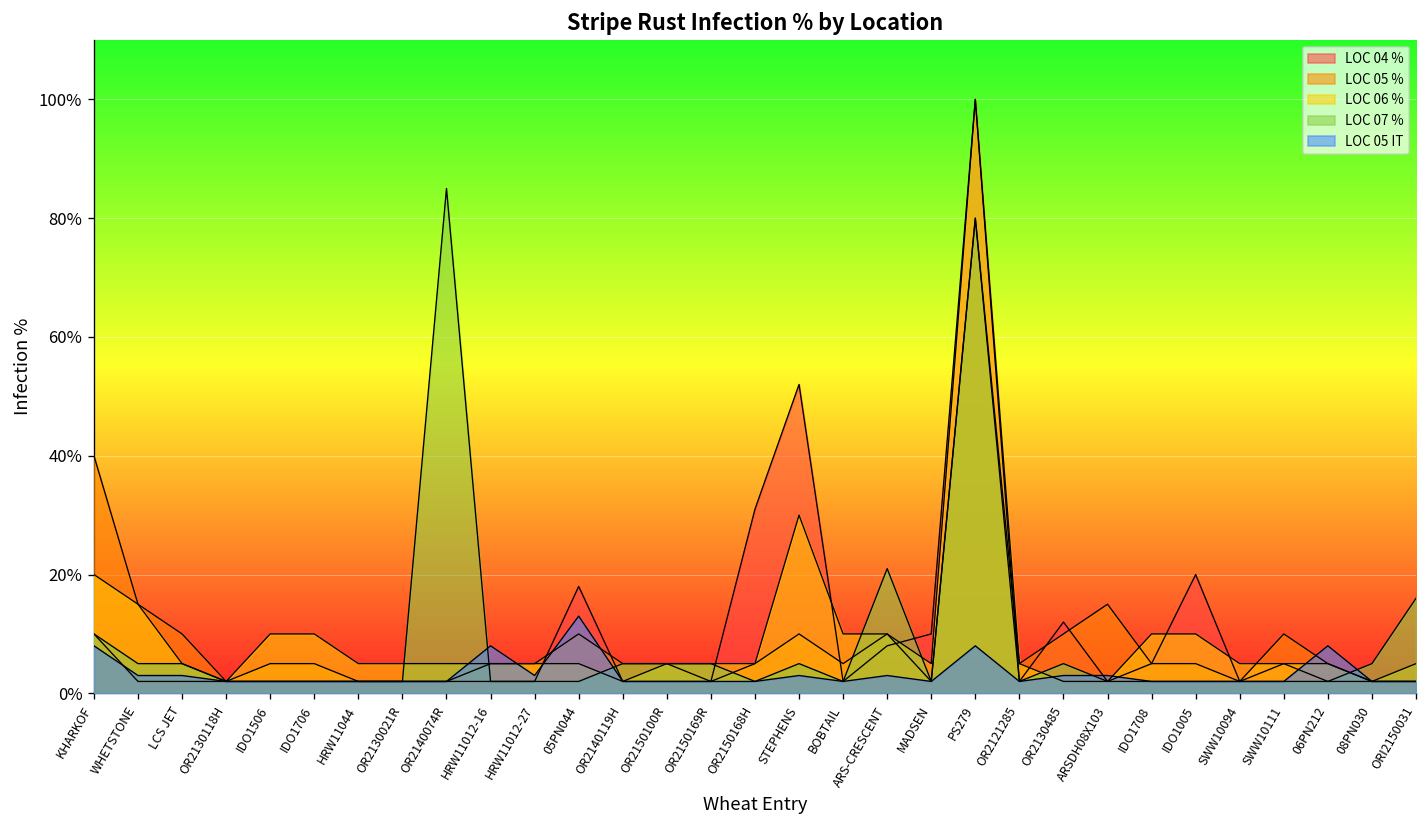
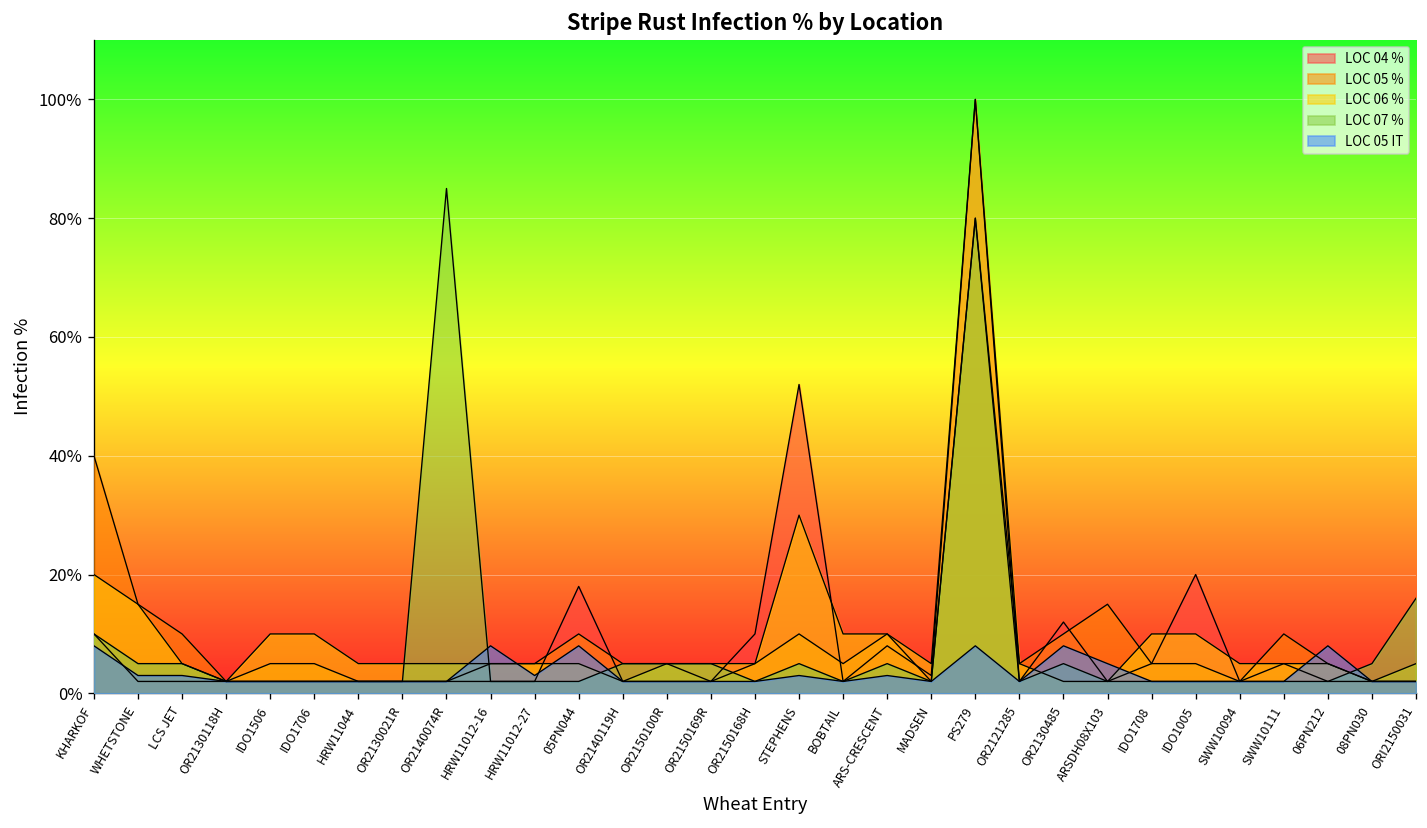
  {
    "LOC 04 %": {
      "WHETSTONE": "2%",
      "LCS JET": "2%",
      "05PN044": "18%",
-     "OR2150168H": "31%",
+     "OR2150168H": "10%",
      "STEPHENS": "52%",
      "ARS-CRESCENT": "8%",
-     "MADSEN": "10%",
+     "MADSEN": "3%",
      "OR2130485": "12%",
      "IDO1005": "20%"
    },
    "LOC 07 %": {
      "WHETSTONE": "5%",
      "OR2140074R": "85%",
      "05PN044": "2%",
      "STEPHENS": "5%",
-     "ARS-CRESCENT": "21%",
+     "ARS-CRESCENT": "5%",
      "OR2130485": "5%",
      "08PN030": "5%",
      "ORI2150031": "16%"
    },
    "LOC 05 IT": {
      "KHARKOF": "8%",
      "WHETSTONE": "3%",
      "LCS JET": "3%",
      "HRW11012-16": "8%",
      "HRW11012-27": "3%",
-     "05PN044": "13%",
+     "05PN044": "8%",
      "STEPHENS": "3%",
      "ARS-CRESCENT": "3%",
      "PS279": "8%",
-     "OR2130485": "3%",
-     "ARSDH08X103": "3%",
+     "OR2130485": "8%",
+     "ARSDH08X103": "5%",
      "06PN212": "8%"
    }
  }
